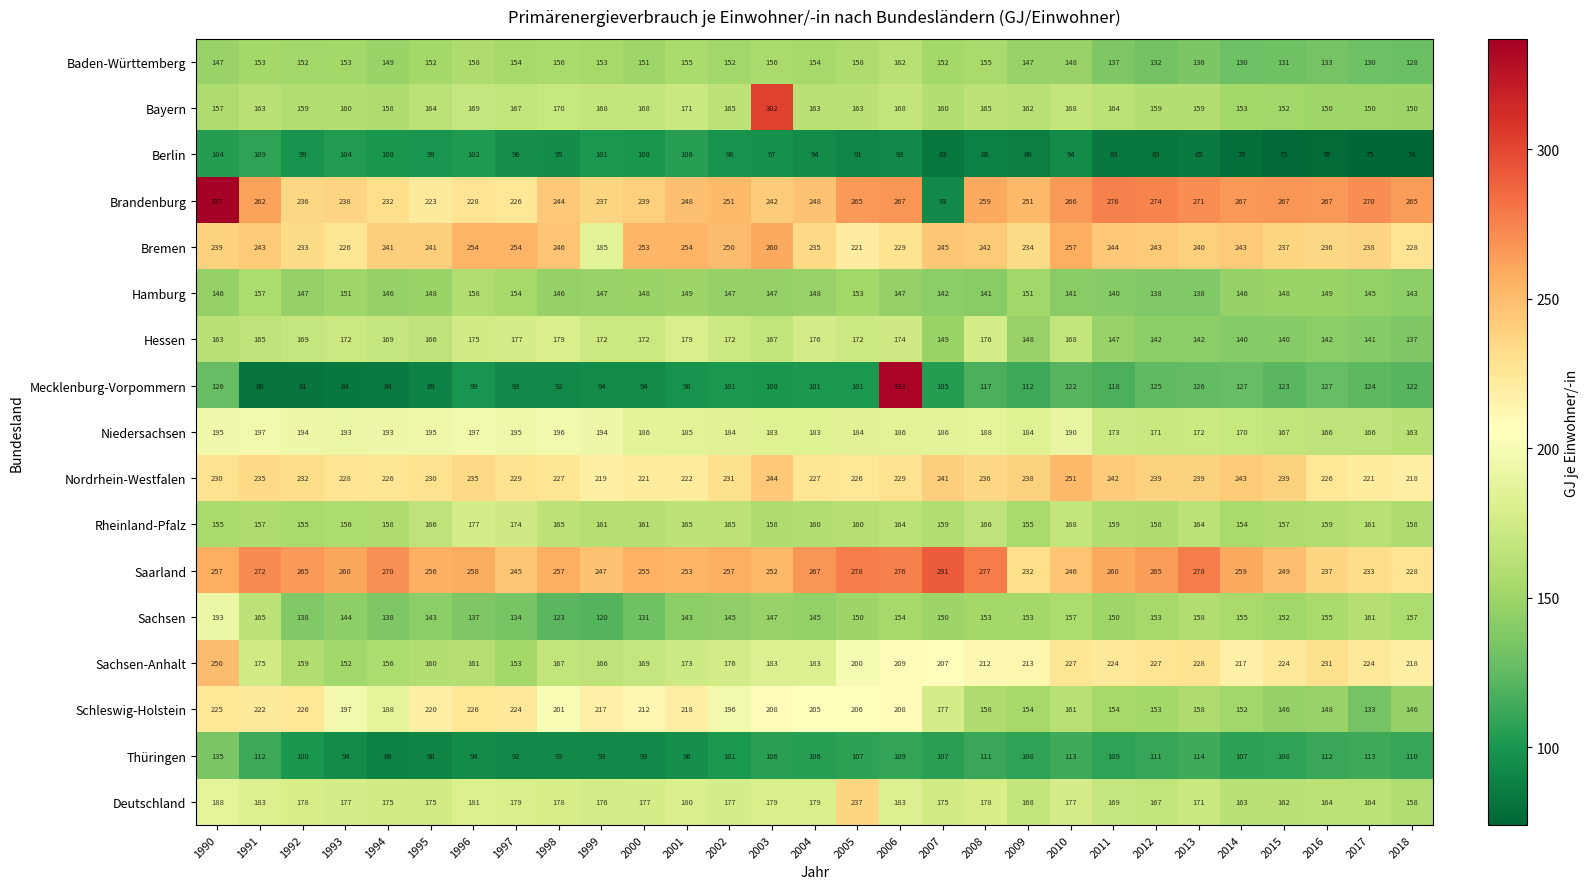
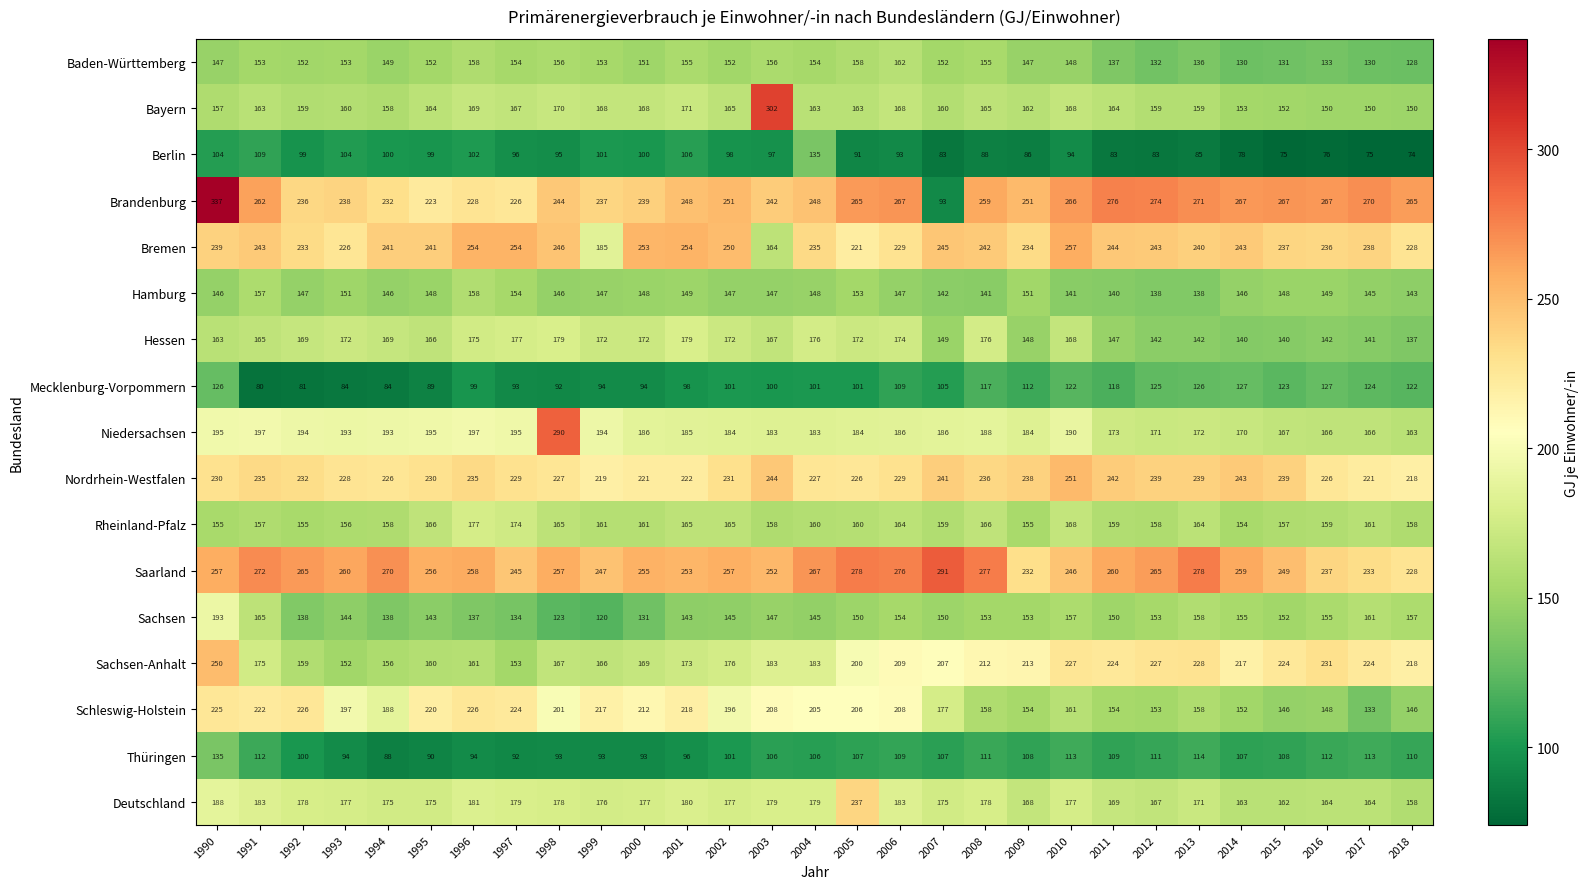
  {
    "Berlin": {
      "1990": 104,
      "1991": 109,
      "1992": 99,
      "1993": 104,
      "1994": 100,
      "1995": 99,
      "1996": 102,
      "1997": 96,
      "1998": 95,
      "1999": 101,
      "2000": 100,
      "2001": 106,
      "2002": 98,
      "2003": 97,
-     "2004": 94,
+     "2004": 135,
      "2005": 91,
      "2006": 93,
      "2007": 83,
      "2008": 88,
      "2009": 86,
      "2010": 94,
      "2011": 83,
      "2012": 83,
      "2013": 85,
      "2014": 78,
      "2015": 75,
      "2016": 76,
      "2017": 75,
      "2018": 74
    },
    "Bremen": {
      "1990": 239,
      "1991": 243,
      "1992": 233,
      "1993": 226,
      "1994": 241,
      "1995": 241,
      "1996": 254,
      "1997": 254,
      "1998": 246,
      "1999": 185,
      "2000": 253,
      "2001": 254,
      "2002": 250,
-     "2003": 260,
+     "2003": 164,
      "2004": 235,
      "2005": 221,
      "2006": 229,
      "2007": 245,
      "2008": 242,
      "2009": 234,
      "2010": 257,
      "2011": 244,
      "2012": 243,
      "2013": 240,
      "2014": 243,
      "2015": 237,
      "2016": 236,
      "2017": 238,
      "2018": 228
    },
    "Mecklenburg-Vorpommern": {
      "1990": 126,
      "1991": 80,
      "1992": 81,
      "1993": 84,
      "1994": 84,
      "1995": 89,
      "1996": 99,
      "1997": 93,
      "1998": 92,
      "1999": 94,
      "2000": 94,
      "2001": 98,
      "2002": 101,
      "2003": 100,
      "2004": 101,
      "2005": 101,
-     "2006": 333,
+     "2006": 109,
      "2007": 105,
      "2008": 117,
      "2009": 112,
      "2010": 122,
      "2011": 118,
      "2012": 125,
      "2013": 126,
      "2014": 127,
      "2015": 123,
      "2016": 127,
      "2017": 124,
      "2018": 122
    },
    "Niedersachsen": {
      "1990": 195,
      "1991": 197,
      "1992": 194,
      "1993": 193,
      "1994": 193,
      "1995": 195,
      "1996": 197,
      "1997": 195,
-     "1998": 196,
+     "1998": 290,
      "1999": 194,
      "2000": 186,
      "2001": 185,
      "2002": 184,
      "2003": 183,
      "2004": 183,
      "2005": 184,
      "2006": 186,
      "2007": 186,
      "2008": 188,
      "2009": 184,
      "2010": 190,
      "2011": 173,
      "2012": 171,
      "2013": 172,
      "2014": 170,
      "2015": 167,
      "2016": 166,
      "2017": 166,
      "2018": 163
    }
  }
